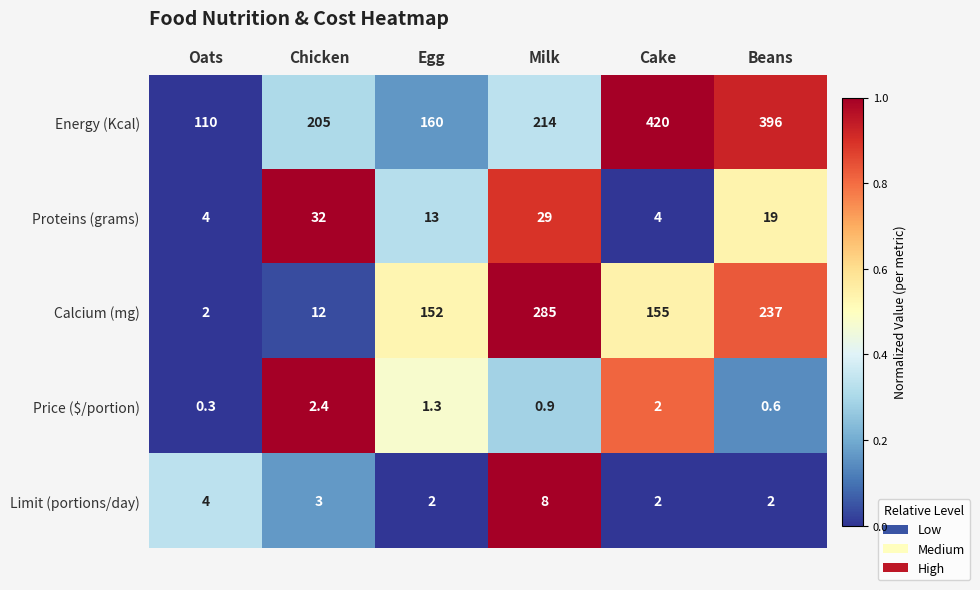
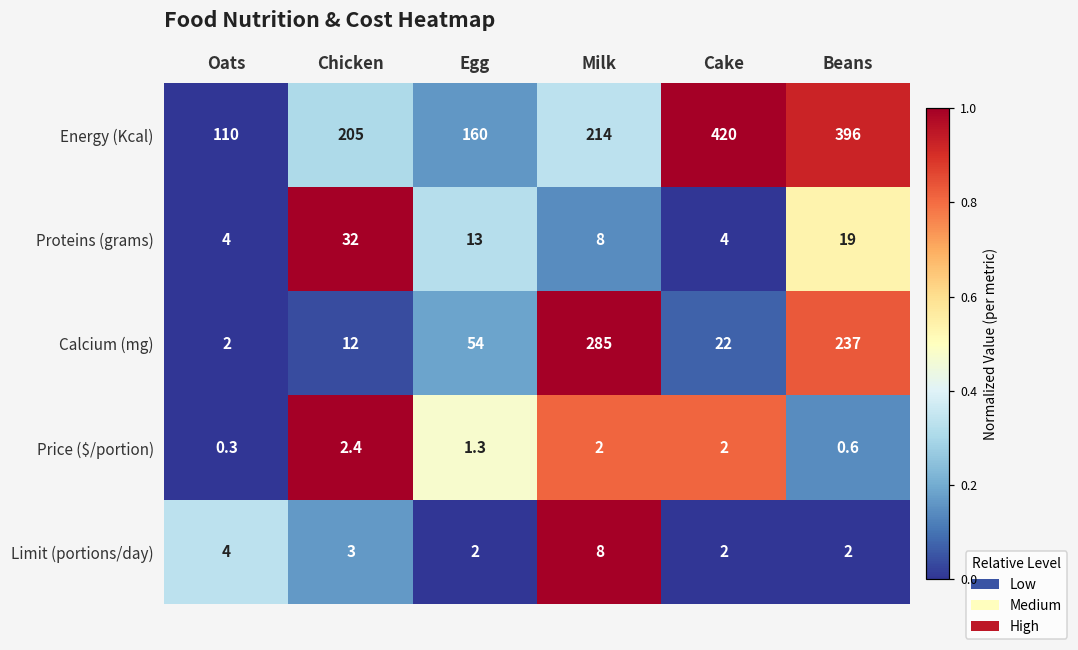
  {
    "Energy (Kcal)": {
      "Oats": 110,
      "Chicken": 205,
      "Egg": 160,
      "Milk": 214,
      "Cake": 420,
      "Beans": 396
    },
    "Proteins (grams)": {
      "Oats": 4,
      "Chicken": 32,
      "Egg": 13,
-     "Milk": 29,
+     "Milk": 8,
      "Cake": 4,
      "Beans": 19
    },
    "Calcium (mg)": {
      "Oats": 2,
      "Chicken": 12,
-     "Egg": 152,
+     "Egg": 54,
      "Milk": 285,
-     "Cake": 155,
+     "Cake": 22,
      "Beans": 237
    },
    "Price ($/portion)": {
      "Oats": 0.3,
      "Chicken": 2.4,
      "Egg": 1.3,
-     "Milk": 0.9,
+     "Milk": 2,
      "Cake": 2,
      "Beans": 0.6
    },
    "Limit (portions/day)": {
      "Oats": 4,
      "Chicken": 3,
      "Egg": 2,
      "Milk": 8,
      "Cake": 2,
      "Beans": 2
    }
  }
